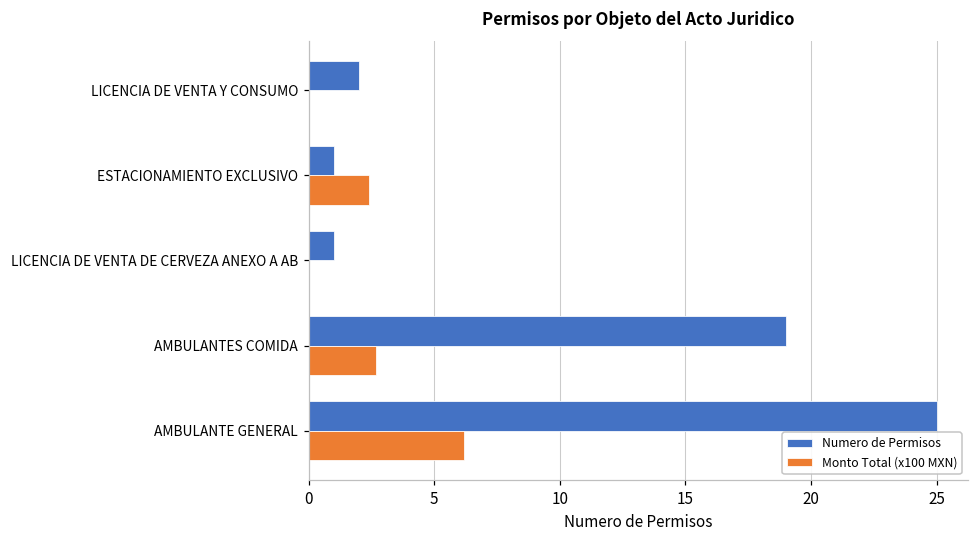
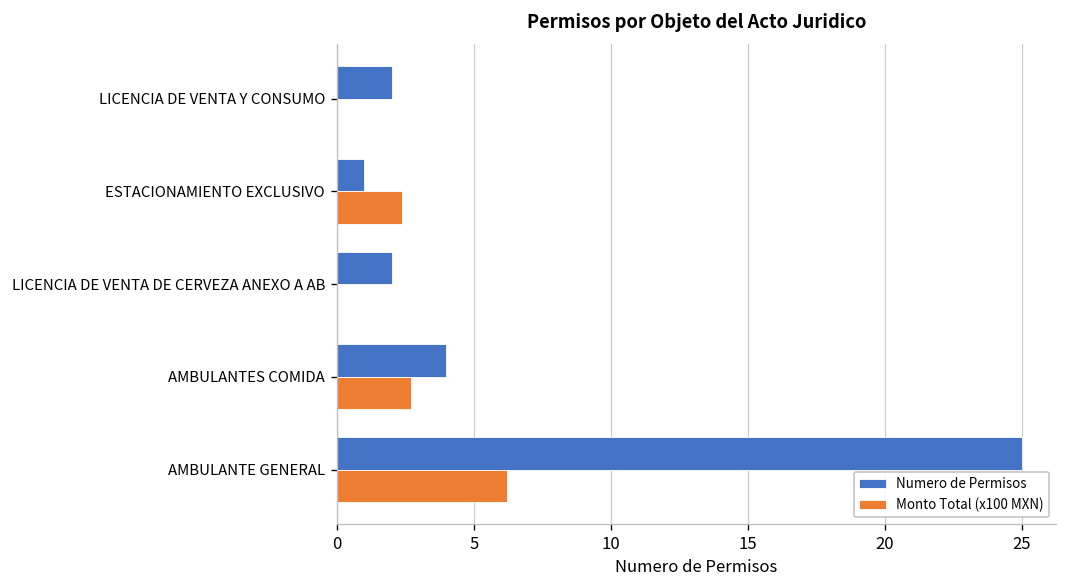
  {
    "Numero de Permisos": {
      "LICENCIA DE VENTA Y CONSUMO": 2,
      "ESTACIONAMIENTO EXCLUSIVO": 1,
-     "LICENCIA DE VENTA DE CERVEZA ANEXO A AB": 1,
-     "AMBULANTES COMIDA": 19,
+     "LICENCIA DE VENTA DE CERVEZA ANEXO A AB": 2,
+     "AMBULANTES COMIDA": 4,
      "AMBULANTE GENERAL": 25
    },
    "Monto Total (x100 MXN)": {
      "LICENCIA DE VENTA Y CONSUMO": 0,
      "ESTACIONAMIENTO EXCLUSIVO": 2.4,
      "LICENCIA DE VENTA DE CERVEZA ANEXO A AB": 0,
      "AMBULANTES COMIDA": 2.7,
      "AMBULANTE GENERAL": 6.2
    }
  }
